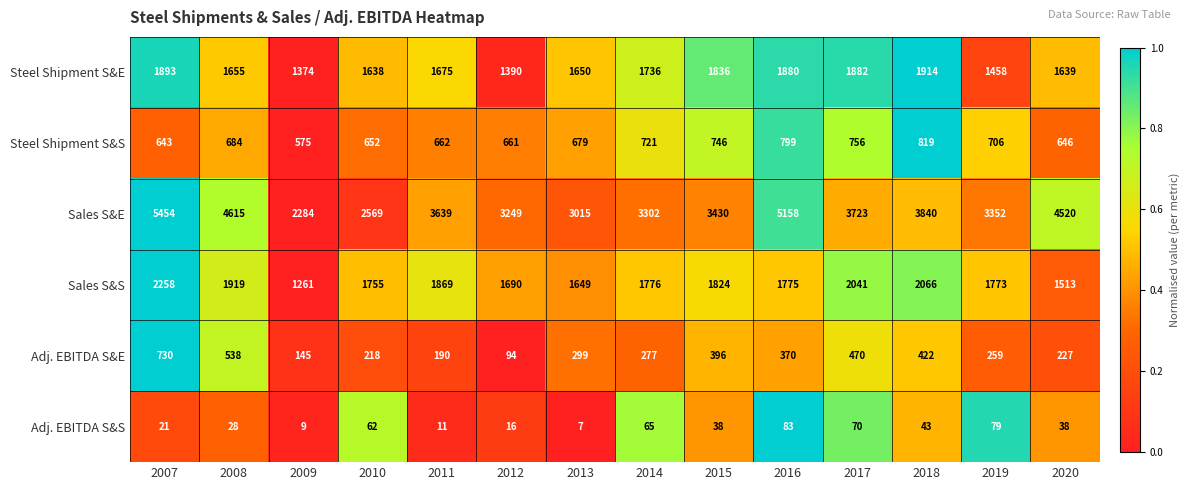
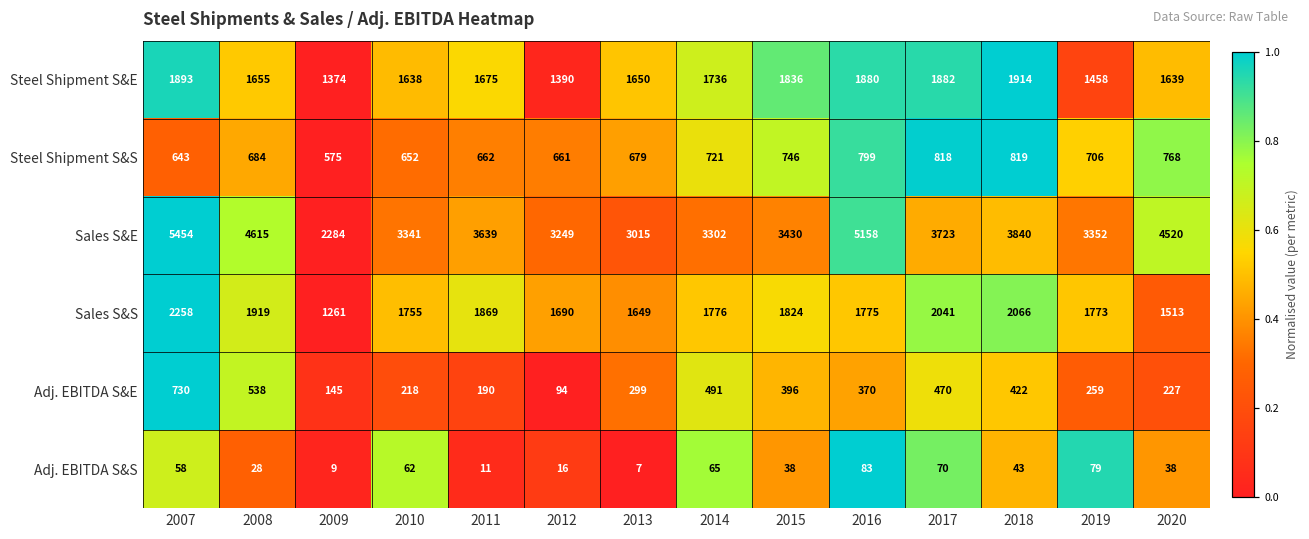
  {
    "Steel Shipment S&E": {
      "2007": 1893,
      "2008": 1655,
      "2009": 1374,
      "2010": 1638,
      "2011": 1675,
      "2012": 1390,
      "2013": 1650,
      "2014": 1736,
      "2015": 1836,
      "2016": 1880,
      "2017": 1882,
      "2018": 1914,
      "2019": 1458,
      "2020": 1639
    },
    "Steel Shipment S&S": {
      "2007": 643,
      "2008": 684,
      "2009": 575,
      "2010": 652,
      "2011": 662,
      "2012": 661,
      "2013": 679,
      "2014": 721,
      "2015": 746,
      "2016": 799,
-     "2017": 756,
+     "2017": 818,
      "2018": 819,
      "2019": 706,
-     "2020": 646
+     "2020": 768
    },
    "Sales S&E": {
      "2007": 5454,
      "2008": 4615,
      "2009": 2284,
-     "2010": 2569,
+     "2010": 3341,
      "2011": 3639,
      "2012": 3249,
      "2013": 3015,
      "2014": 3302,
      "2015": 3430,
      "2016": 5158,
      "2017": 3723,
      "2018": 3840,
      "2019": 3352,
      "2020": 4520
    },
    "Sales S&S": {
      "2007": 2258,
      "2008": 1919,
      "2009": 1261,
      "2010": 1755,
      "2011": 1869,
      "2012": 1690,
      "2013": 1649,
      "2014": 1776,
      "2015": 1824,
      "2016": 1775,
      "2017": 2041,
      "2018": 2066,
      "2019": 1773,
      "2020": 1513
    },
    "Adj. EBITDA S&E": {
      "2007": 730,
      "2008": 538,
      "2009": 145,
      "2010": 218,
      "2011": 190,
      "2012": 94,
      "2013": 299,
-     "2014": 277,
+     "2014": 491,
      "2015": 396,
      "2016": 370,
      "2017": 470,
      "2018": 422,
      "2019": 259,
      "2020": 227
    },
    "Adj. EBITDA S&S": {
-     "2007": 21,
+     "2007": 58,
      "2008": 28,
      "2009": 9,
      "2010": 62,
      "2011": 11,
      "2012": 16,
      "2013": 7,
      "2014": 65,
      "2015": 38,
      "2016": 83,
      "2017": 70,
      "2018": 43,
      "2019": 79,
      "2020": 38
    }
  }
